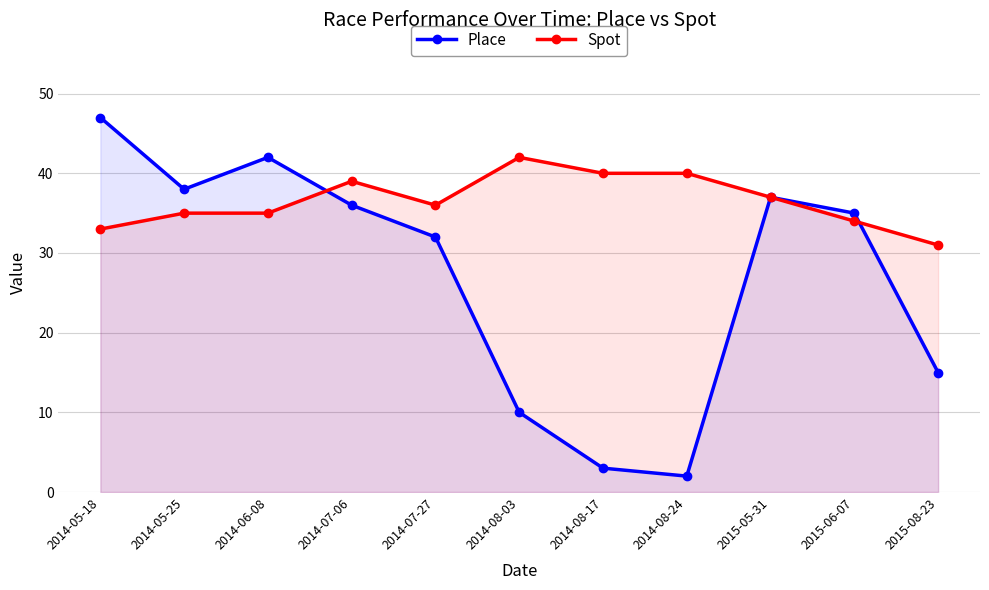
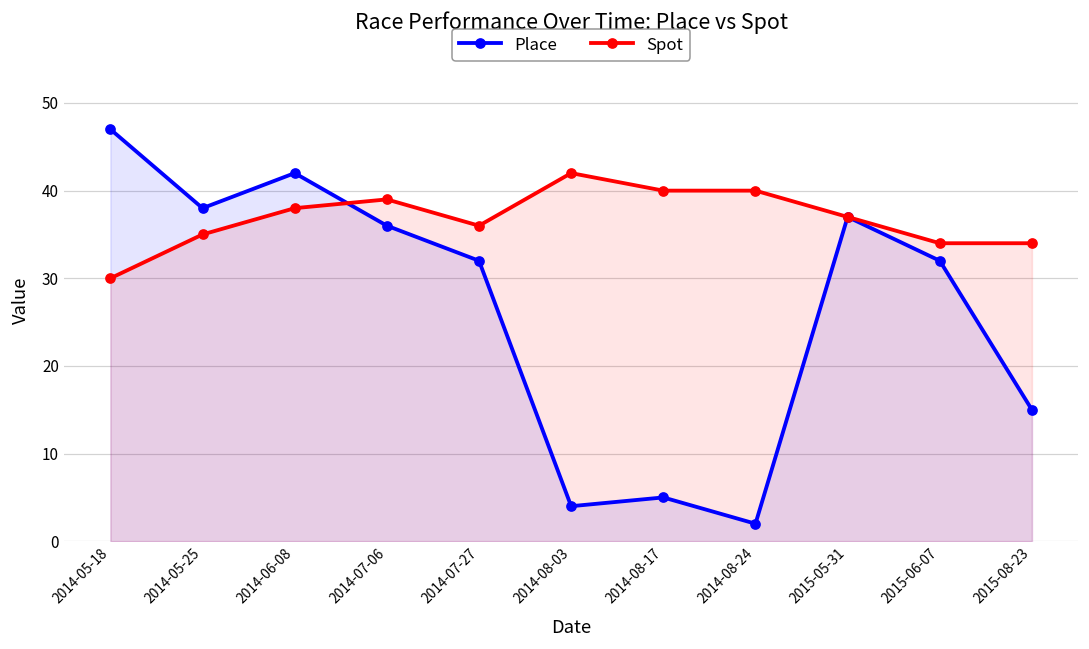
  {
    "Place": {
      "2014-05-18": 47,
      "2014-05-25": 38,
      "2014-06-08": 42,
      "2014-07-06": 36,
      "2014-07-27": 32,
-     "2014-08-03": 10,
-     "2014-08-17": 3,
+     "2014-08-03": 4,
+     "2014-08-17": 5,
      "2014-08-24": 2,
-     "2015-06-07": 35,
+     "2015-06-07": 32,
      "2015-08-23": 15
    },
    "Spot": {
-     "2014-05-18": 33,
+     "2014-05-18": 30,
      "2014-05-25": 35,
-     "2014-06-08": 35,
+     "2014-06-08": 38,
      "2014-07-06": 39,
      "2014-07-27": 36,
      "2014-08-03": 42,
      "2014-08-17": 40,
      "2014-08-24": 40,
      "2015-06-07": 34,
-     "2015-08-23": 31
+     "2015-08-23": 34
    }
  }
